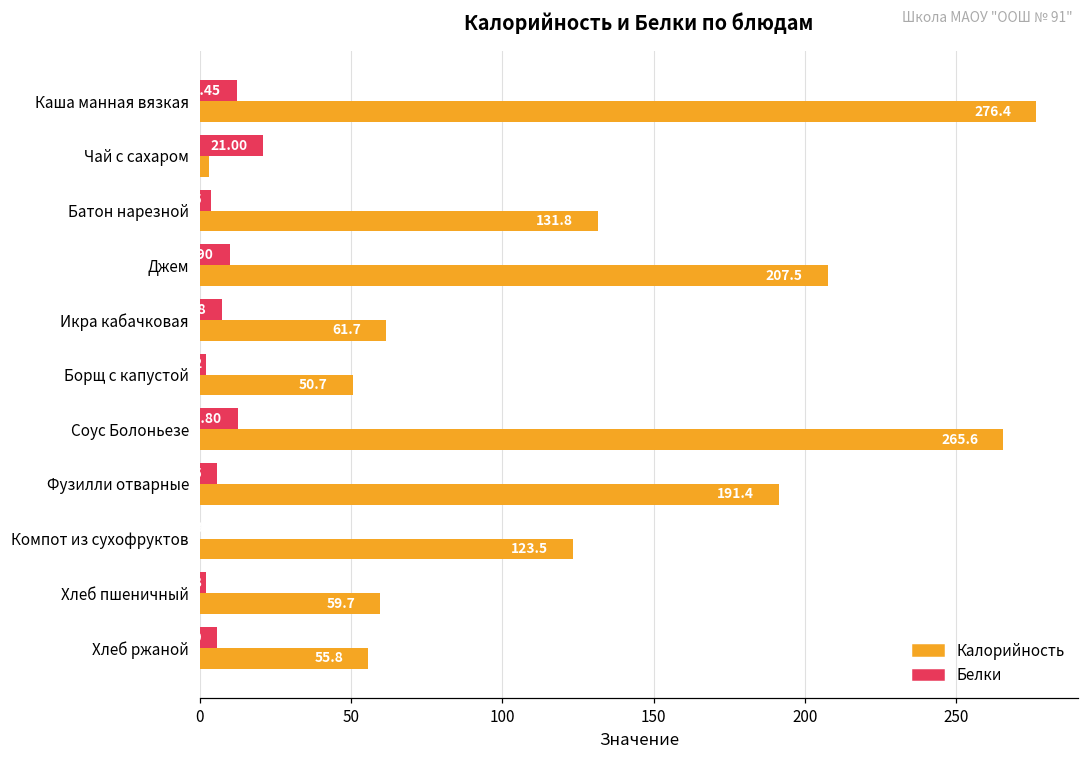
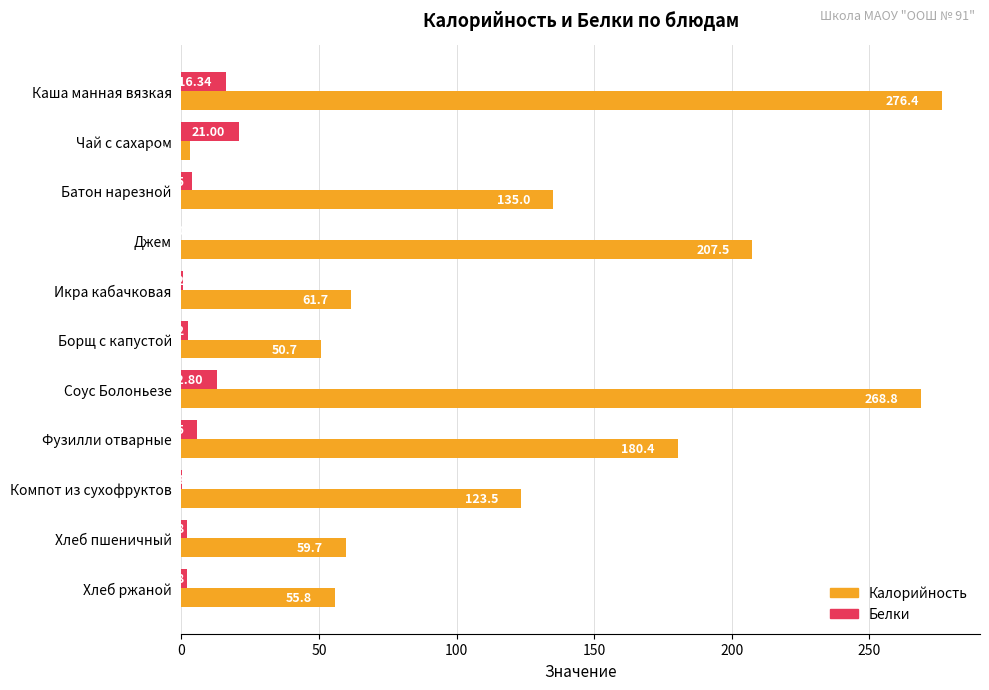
  {
    "Калорийность": {
      "Каша манная вязкая": 276.4,
-     "Батон нарезной": 131.8,
+     "Батон нарезной": 135.0,
      "Джем": 207.5,
      "Икра кабачковая": 61.7,
      "Борщ с капустой": 50.7,
-     "Соус Болоньезе": 265.6,
-     "Фузилли отварные": 191.4,
+     "Соус Болоньезе": 268.8,
+     "Фузилли отварные": 180.4,
      "Компот из сухофруктов": 123.5,
      "Хлеб пшеничный": 59.7,
      "Хлеб ржаной": 55.8
    },
    "Белки": {
-     "Каша манная вязкая": 12.45,
+     "Каша манная вязкая": 16.34,
      "Чай с сахаром": 21.00,
-     "Джем": 10,
-     "Икра кабачковая": 7,
+     "Джем": 0,
+     "Икра кабачковая": 1,
      "Соус Болоньезе": 12.80,
-     "Хлеб ржаной": 6
+     "Хлеб ржаной": 2
    }
  }
